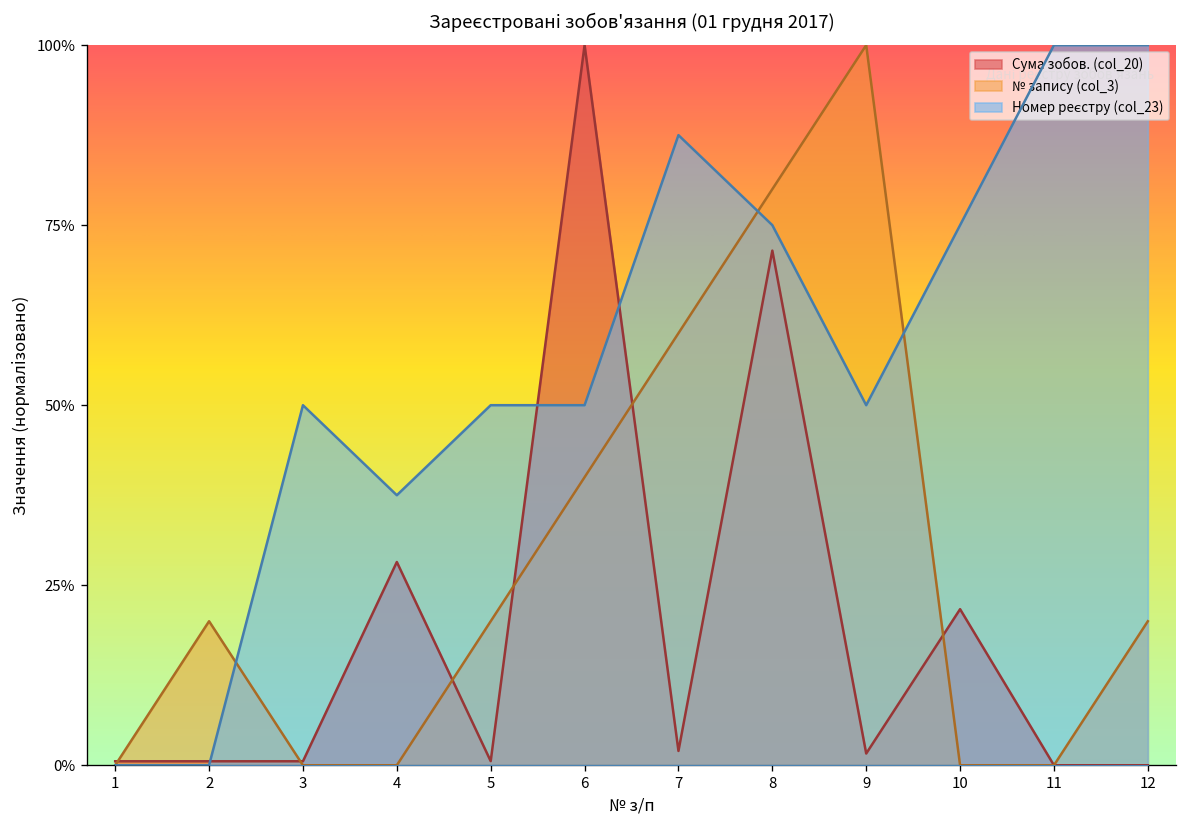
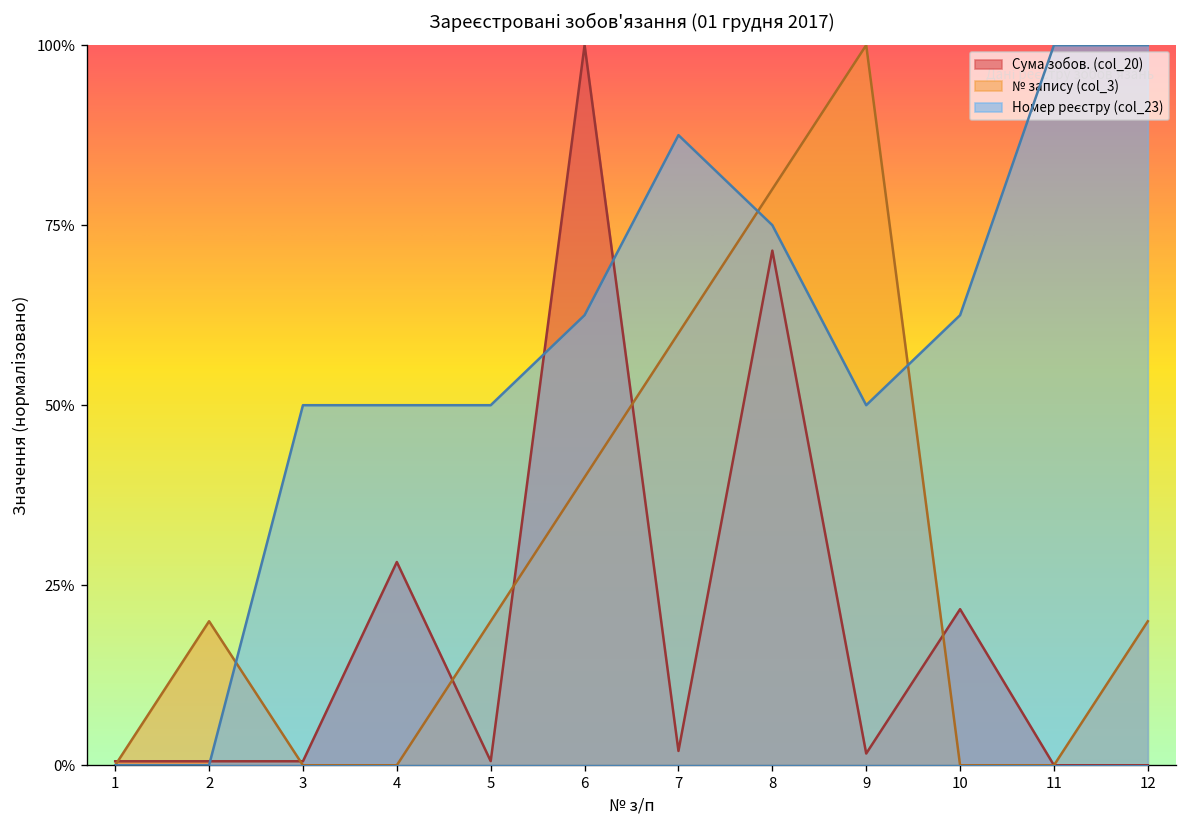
  {
    "Номер реєстру (col_23)": {
      "2": "0%",
      "3": "50%",
-     "4": "38%",
+     "4": "50%",
      "5": "50%",
-     "6": "50%",
+     "6": "63%",
      "7": "88%",
      "8": "75%",
      "9": "50%",
-     "10": "75%",
+     "10": "63%",
      "11": "100%",
      "12": "100%"
    }
  }
